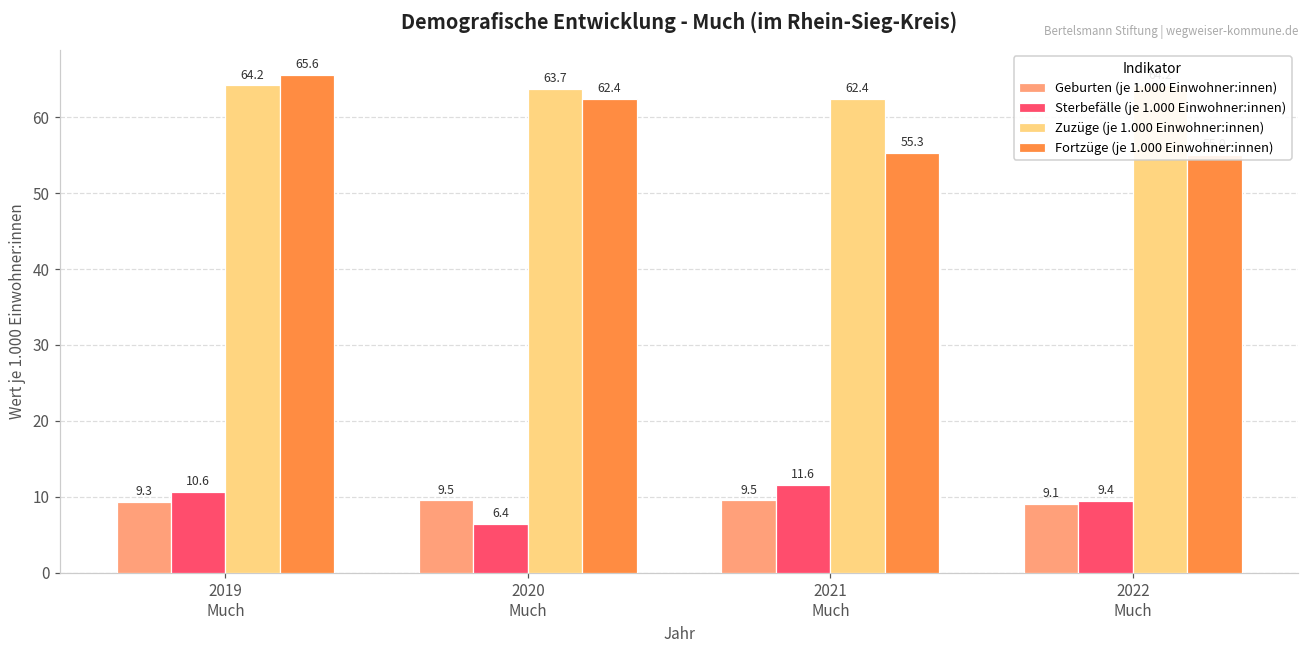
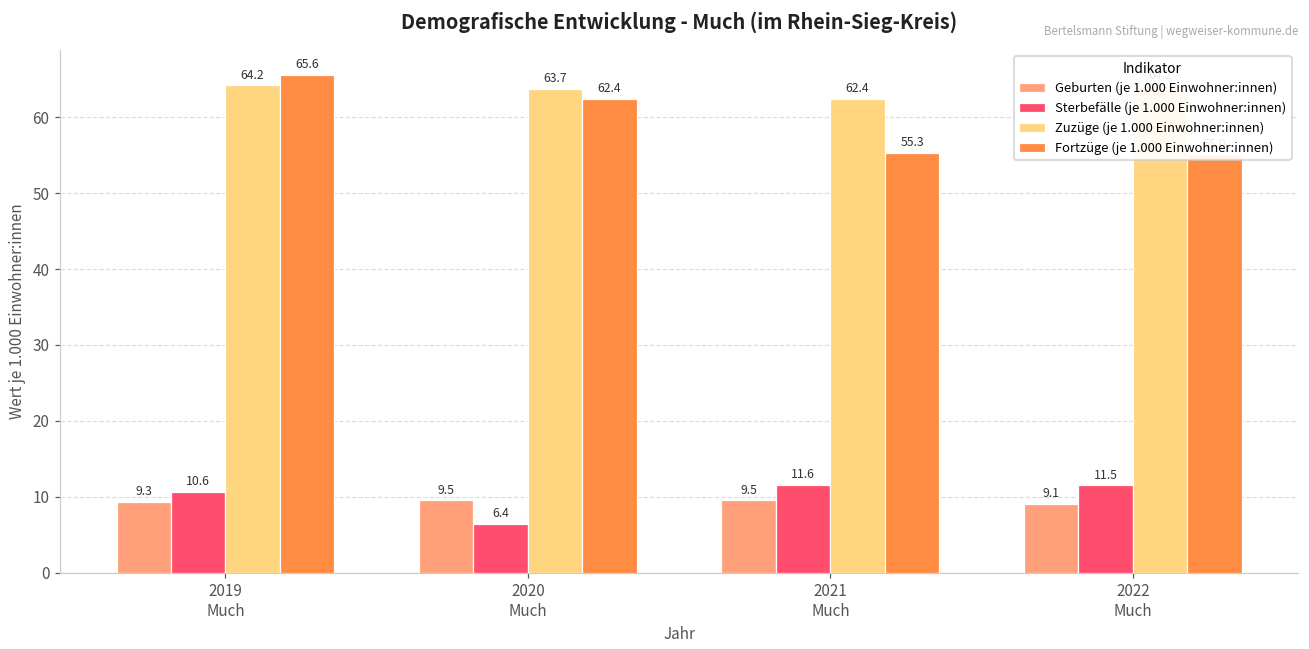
  {
    "Sterbefälle (je 1.000 Einwohner:innen)": {
      "2019 Much": 10.6,
      "2020 Much": 6.4,
      "2021 Much": 11.6,
-     "2022 Much": 9.4
+     "2022 Much": 11.5
    }
  }
